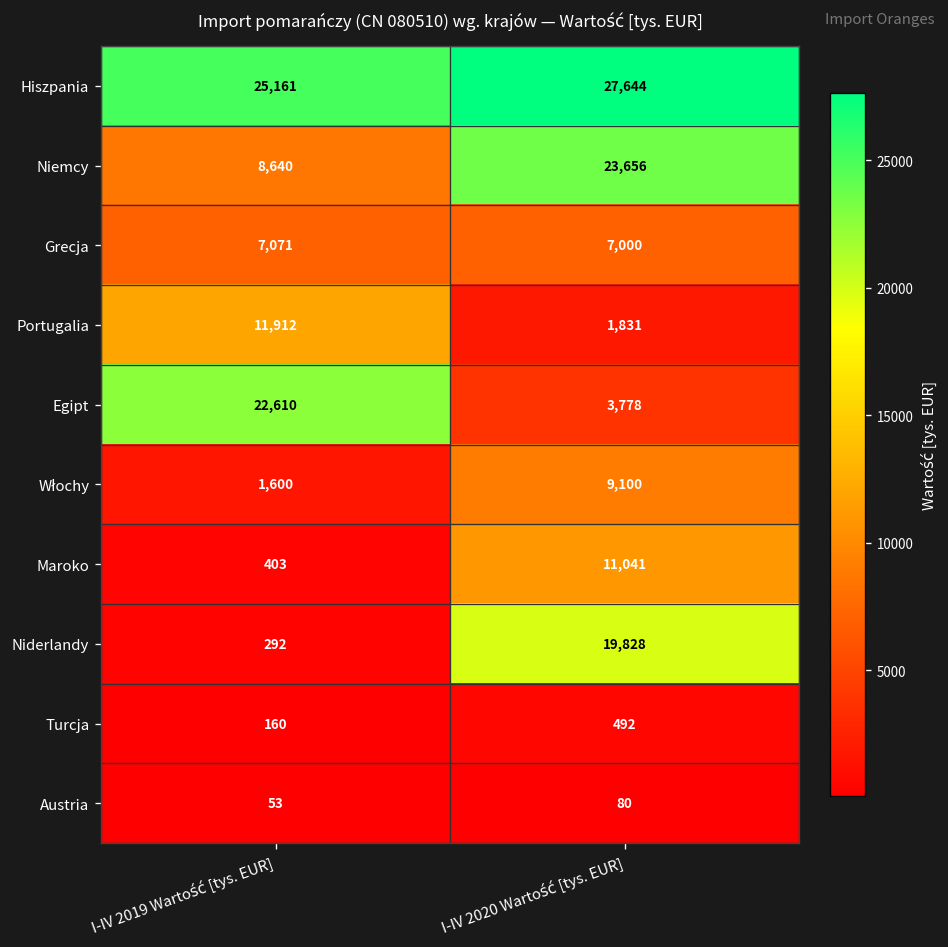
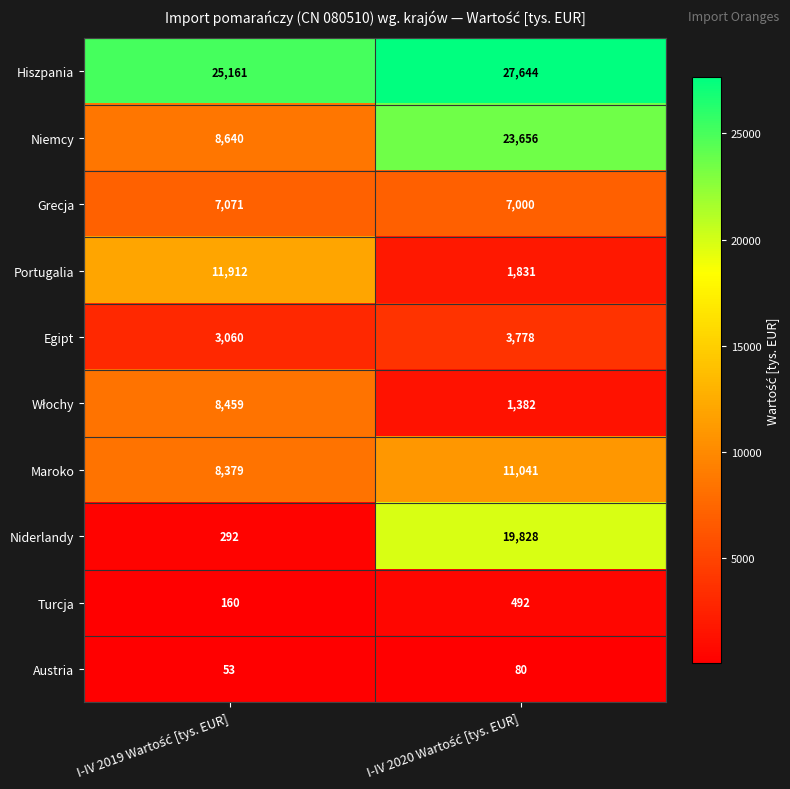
  {
    "Hiszpania": {
      "I-IV 2019 Wartość [tys. EUR]": "25,161",
      "I-IV 2020 Wartość [tys. EUR]": "27,644"
    },
    "Niemcy": {
      "I-IV 2019 Wartość [tys. EUR]": "8,640",
      "I-IV 2020 Wartość [tys. EUR]": "23,656"
    },
    "Grecja": {
      "I-IV 2019 Wartość [tys. EUR]": "7,071",
      "I-IV 2020 Wartość [tys. EUR]": "7,000"
    },
    "Portugalia": {
      "I-IV 2019 Wartość [tys. EUR]": "11,912",
      "I-IV 2020 Wartość [tys. EUR]": "1,831"
    },
    "Egipt": {
-     "I-IV 2019 Wartość [tys. EUR]": "22,610",
+     "I-IV 2019 Wartość [tys. EUR]": "3,060",
      "I-IV 2020 Wartość [tys. EUR]": "3,778"
    },
    "Włochy": {
-     "I-IV 2019 Wartość [tys. EUR]": "1,600",
-     "I-IV 2020 Wartość [tys. EUR]": "9,100"
+     "I-IV 2019 Wartość [tys. EUR]": "8,459",
+     "I-IV 2020 Wartość [tys. EUR]": "1,382"
    },
    "Maroko": {
-     "I-IV 2019 Wartość [tys. EUR]": "403",
+     "I-IV 2019 Wartość [tys. EUR]": "8,379",
      "I-IV 2020 Wartość [tys. EUR]": "11,041"
    },
    "Niderlandy": {
      "I-IV 2019 Wartość [tys. EUR]": "292",
      "I-IV 2020 Wartość [tys. EUR]": "19,828"
    },
    "Turcja": {
      "I-IV 2019 Wartość [tys. EUR]": "160",
      "I-IV 2020 Wartość [tys. EUR]": "492"
    },
    "Austria": {
      "I-IV 2019 Wartość [tys. EUR]": "53",
      "I-IV 2020 Wartość [tys. EUR]": "80"
    }
  }
